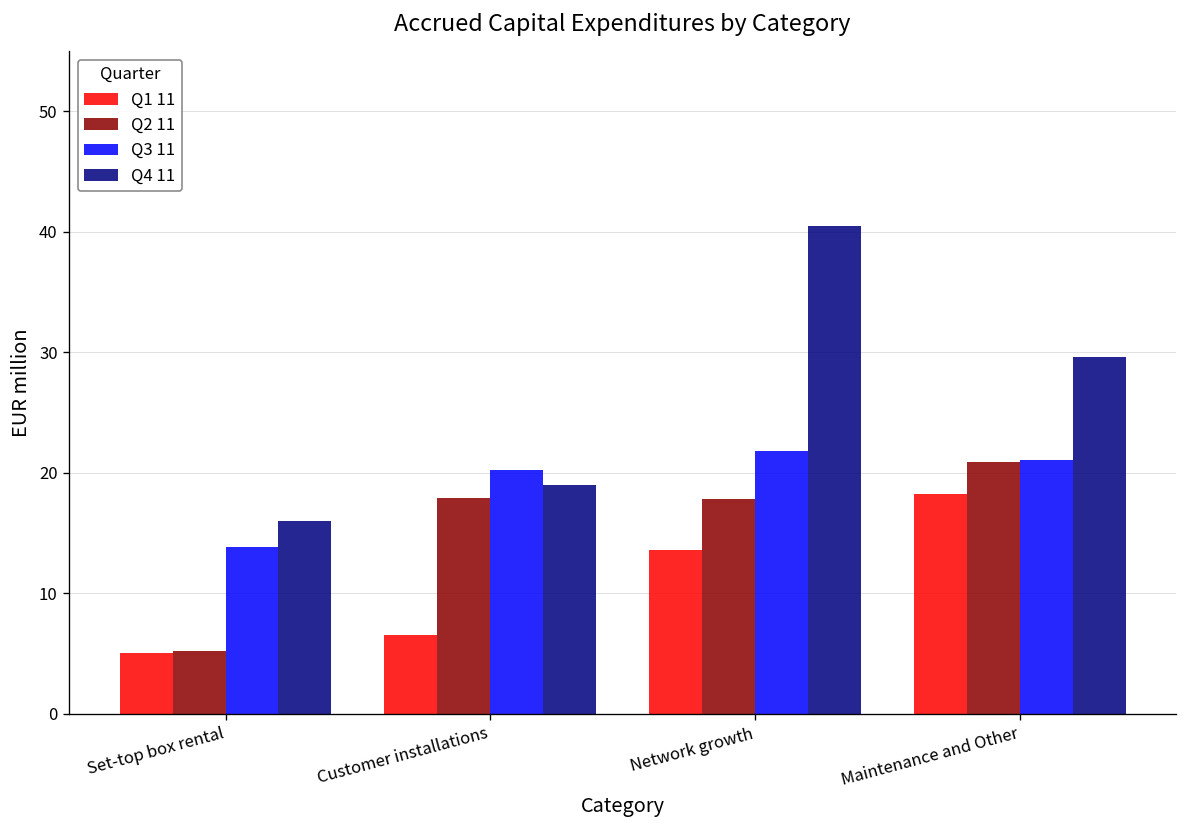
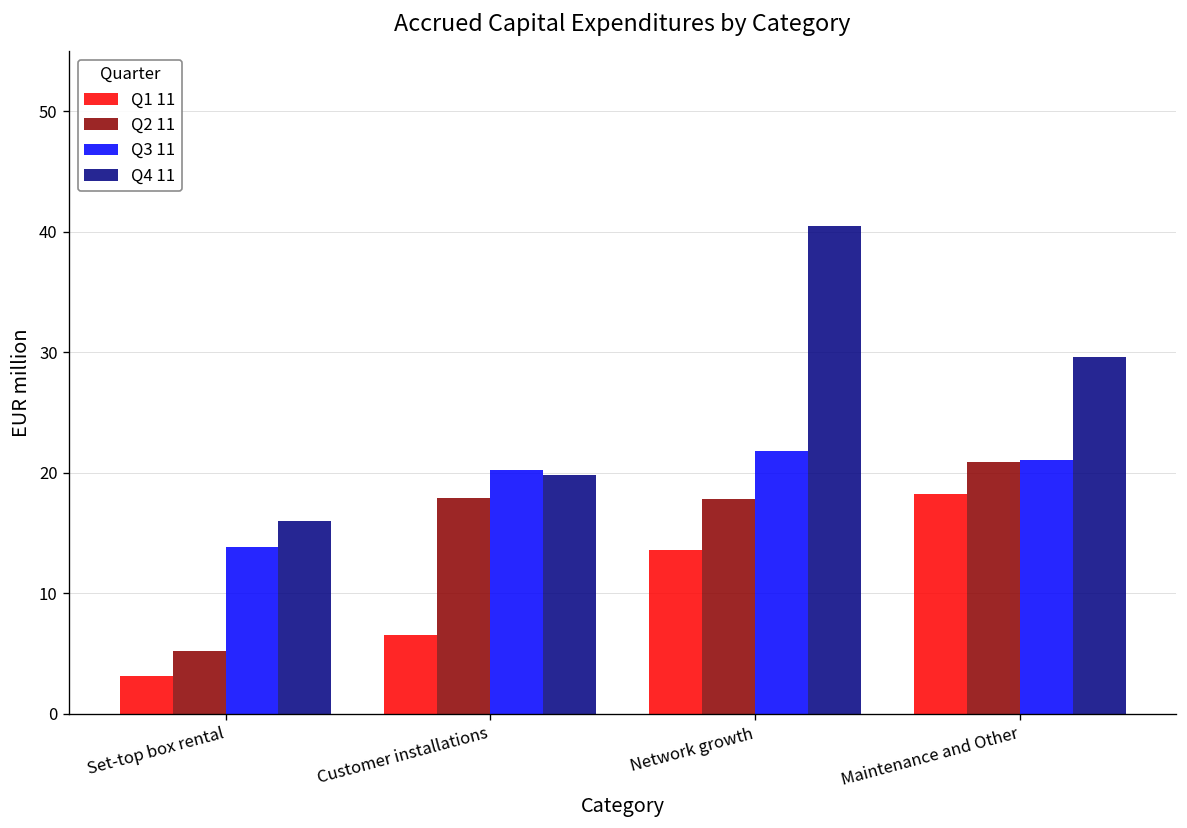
  {
    "Q1 11": {
-     "Set-top box rental": 5.1,
+     "Set-top box rental": 3.1,
      "Customer installations": 6.5,
      "Network growth": 13.6,
      "Maintenance and Other": 18.2
    },
    "Q2 11": {
      "Set-top box rental": 5.2,
      "Customer installations": 17.9,
      "Network growth": 17.8,
      "Maintenance and Other": 20.9
    },
    "Q3 11": {
      "Set-top box rental": 13.8,
      "Customer installations": 20.2,
      "Network growth": 21.8,
      "Maintenance and Other": 21.1
    },
    "Q4 11": {
      "Set-top box rental": 16.0,
-     "Customer installations": 19.0,
+     "Customer installations": 19.8,
      "Network growth": 40.5,
      "Maintenance and Other": 29.6
    }
  }
